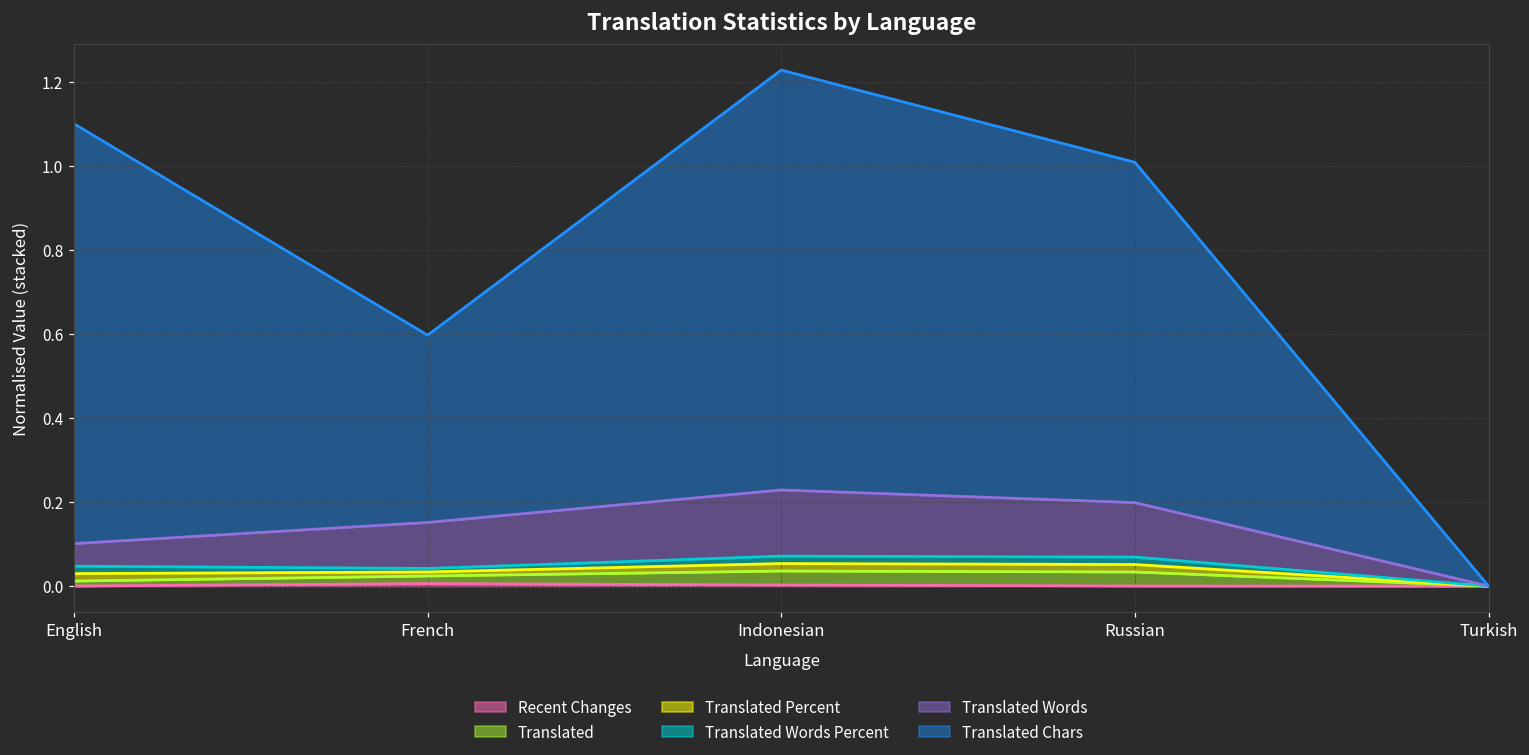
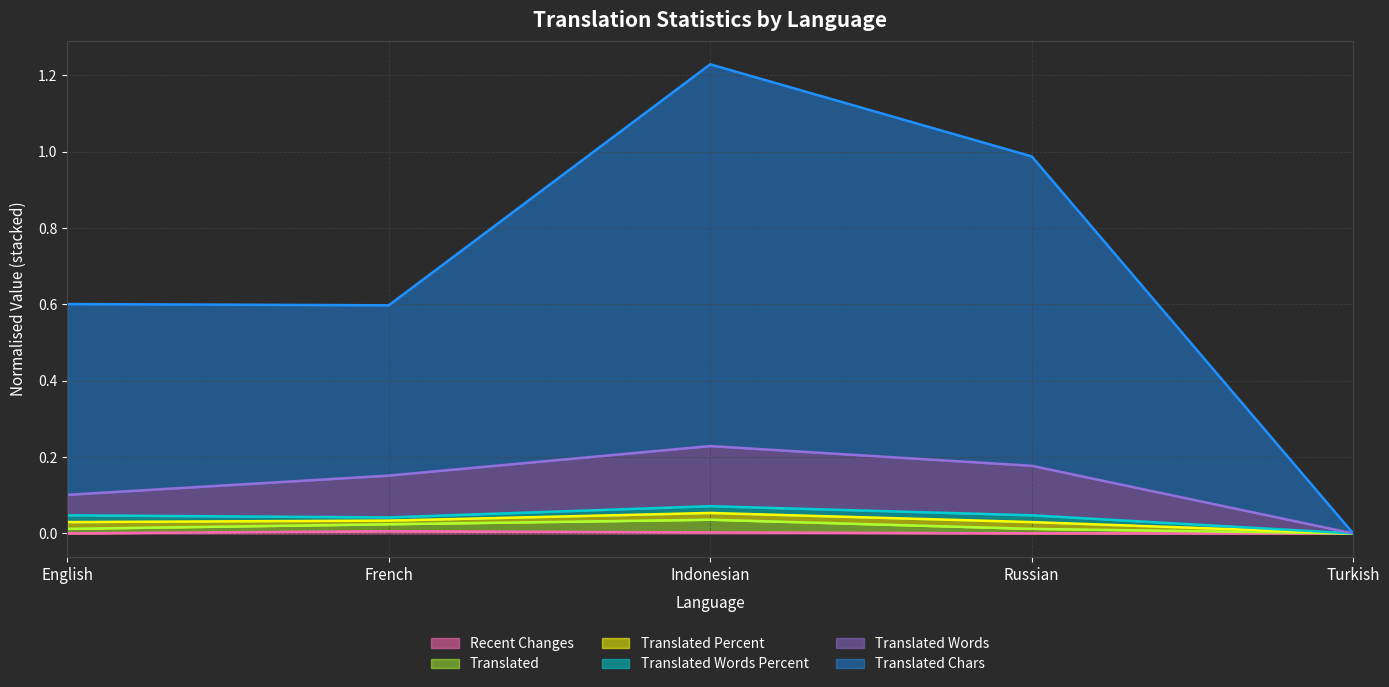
  {
    "Recent Changes": {
      "English": 0.00,
      "French": 0.01,
      "Indonesian": 0.00,
      "Russian": 0.00
    },
    "Translated": {
      "English": 0.01,
      "French": 0.02,
      "Indonesian": 0.03,
-     "Russian": 0.03
+     "Russian": 0.01
    },
    "Translated Percent": {
      "English": 0.02,
      "French": 0.01,
      "Indonesian": 0.02,
      "Russian": 0.02
    },
    "Translated Words Percent": {
      "English": 0.02,
      "French": 0.01,
      "Indonesian": 0.02,
      "Russian": 0.02
    },
    "Translated Words": {
      "English": 0.05,
      "French": 0.11,
      "Indonesian": 0.16,
      "Russian": 0.13
    },
    "Translated Chars": {
-     "English": 1.00,
+     "English": 0.50,
      "French": 0.45,
      "Indonesian": 1.00,
      "Russian": 0.81
    }
  }
